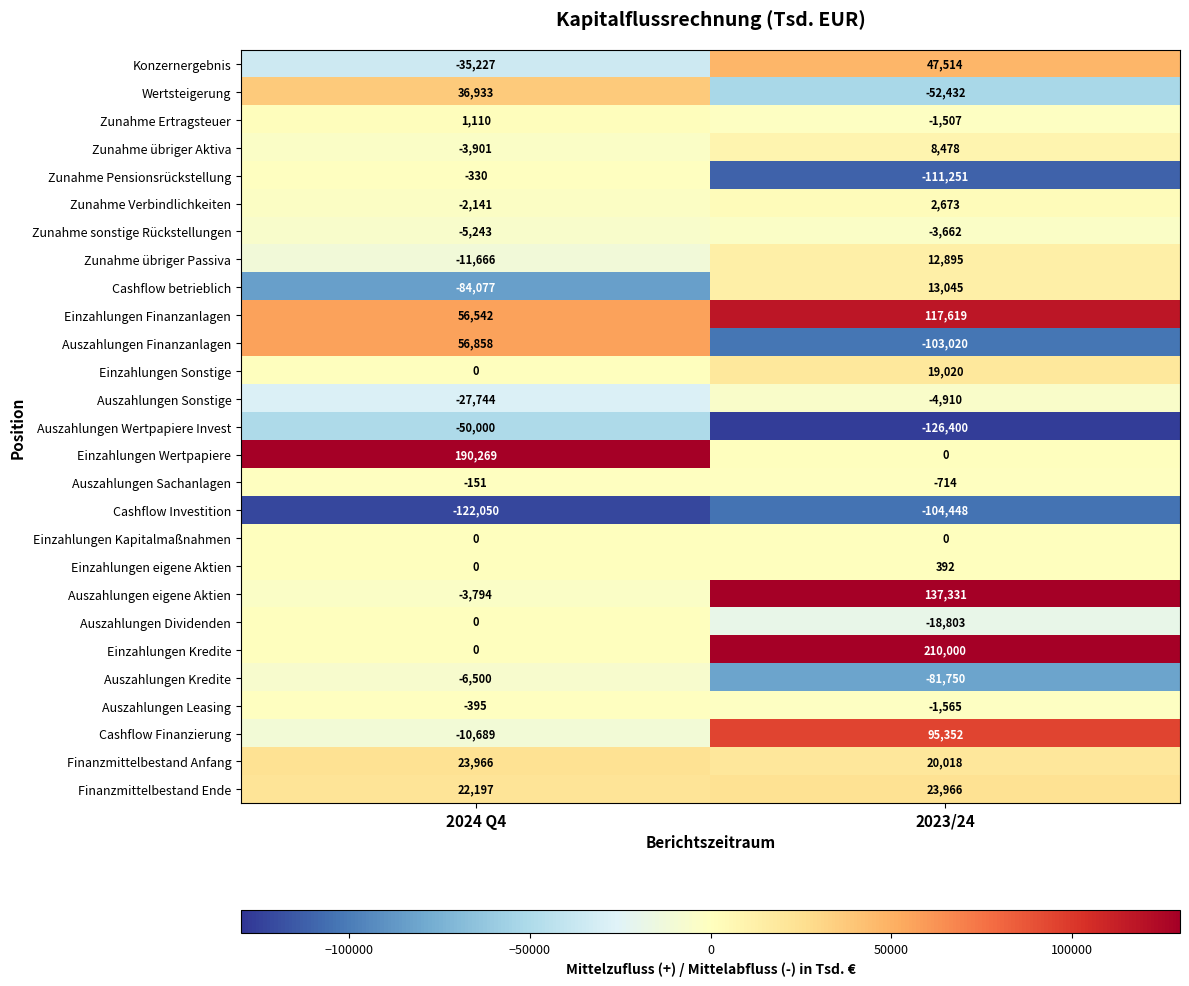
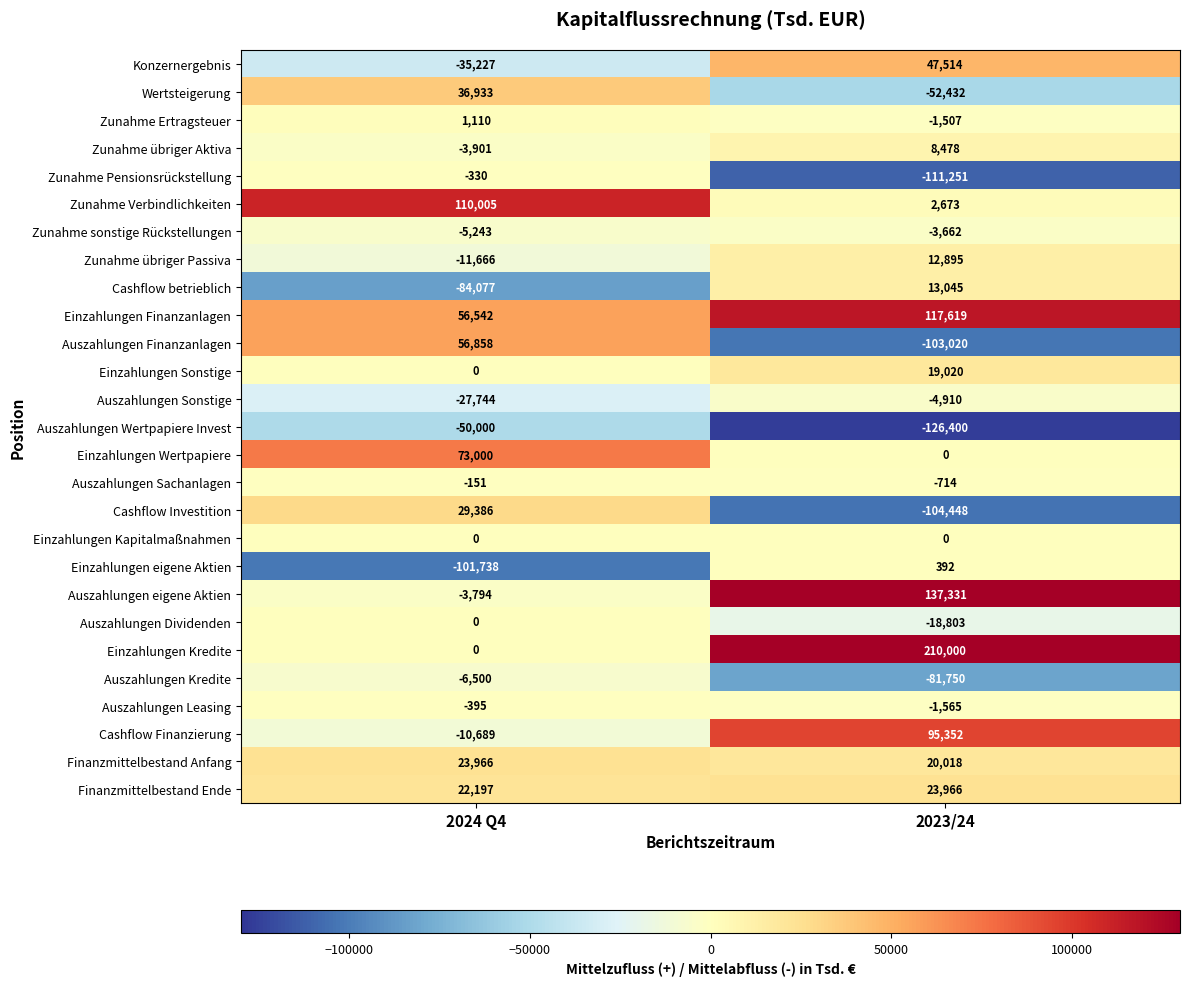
  {
    "Konzernergebnis": {
      "2024 Q4": "-35,227",
      "2023/24": "47,514"
    },
    "Wertsteigerung": {
      "2024 Q4": "36,933",
      "2023/24": "-52,432"
    },
    "Zunahme Ertragsteuer": {
      "2024 Q4": "1,110",
      "2023/24": "-1,507"
    },
    "Zunahme übriger Aktiva": {
      "2024 Q4": "-3,901",
      "2023/24": "8,478"
    },
    "Zunahme Pensionsrückstellung": {
      "2024 Q4": "-330",
      "2023/24": "-111,251"
    },
    "Zunahme Verbindlichkeiten": {
-     "2024 Q4": "-2,141",
+     "2024 Q4": "110,005",
      "2023/24": "2,673"
    },
    "Zunahme sonstige Rückstellungen": {
      "2024 Q4": "-5,243",
      "2023/24": "-3,662"
    },
    "Zunahme übriger Passiva": {
      "2024 Q4": "-11,666",
      "2023/24": "12,895"
    },
    "Cashflow betrieblich": {
      "2024 Q4": "-84,077",
      "2023/24": "13,045"
    },
    "Einzahlungen Finanzanlagen": {
      "2024 Q4": "56,542",
      "2023/24": "117,619"
    },
    "Auszahlungen Finanzanlagen": {
      "2024 Q4": "56,858",
      "2023/24": "-103,020"
    },
    "Einzahlungen Sonstige": {
      "2024 Q4": "0",
      "2023/24": "19,020"
    },
    "Auszahlungen Sonstige": {
      "2024 Q4": "-27,744",
      "2023/24": "-4,910"
    },
    "Auszahlungen Wertpapiere Invest": {
      "2024 Q4": "-50,000",
      "2023/24": "-126,400"
    },
    "Einzahlungen Wertpapiere": {
-     "2024 Q4": "190,269",
+     "2024 Q4": "73,000",
      "2023/24": "0"
    },
    "Auszahlungen Sachanlagen": {
      "2024 Q4": "-151",
      "2023/24": "-714"
    },
    "Cashflow Investition": {
-     "2024 Q4": "-122,050",
+     "2024 Q4": "29,386",
      "2023/24": "-104,448"
    },
    "Einzahlungen Kapitalmaßnahmen": {
      "2024 Q4": "0",
      "2023/24": "0"
    },
    "Einzahlungen eigene Aktien": {
-     "2024 Q4": "0",
+     "2024 Q4": "-101,738",
      "2023/24": "392"
    },
    "Auszahlungen eigene Aktien": {
      "2024 Q4": "-3,794",
      "2023/24": "137,331"
    },
    "Auszahlungen Dividenden": {
      "2024 Q4": "0",
      "2023/24": "-18,803"
    },
    "Einzahlungen Kredite": {
      "2024 Q4": "0",
      "2023/24": "210,000"
    },
    "Auszahlungen Kredite": {
      "2024 Q4": "-6,500",
      "2023/24": "-81,750"
    },
    "Auszahlungen Leasing": {
      "2024 Q4": "-395",
      "2023/24": "-1,565"
    },
    "Cashflow Finanzierung": {
      "2024 Q4": "-10,689",
      "2023/24": "95,352"
    },
    "Finanzmittelbestand Anfang": {
      "2024 Q4": "23,966",
      "2023/24": "20,018"
    },
    "Finanzmittelbestand Ende": {
      "2024 Q4": "22,197",
      "2023/24": "23,966"
    }
  }
